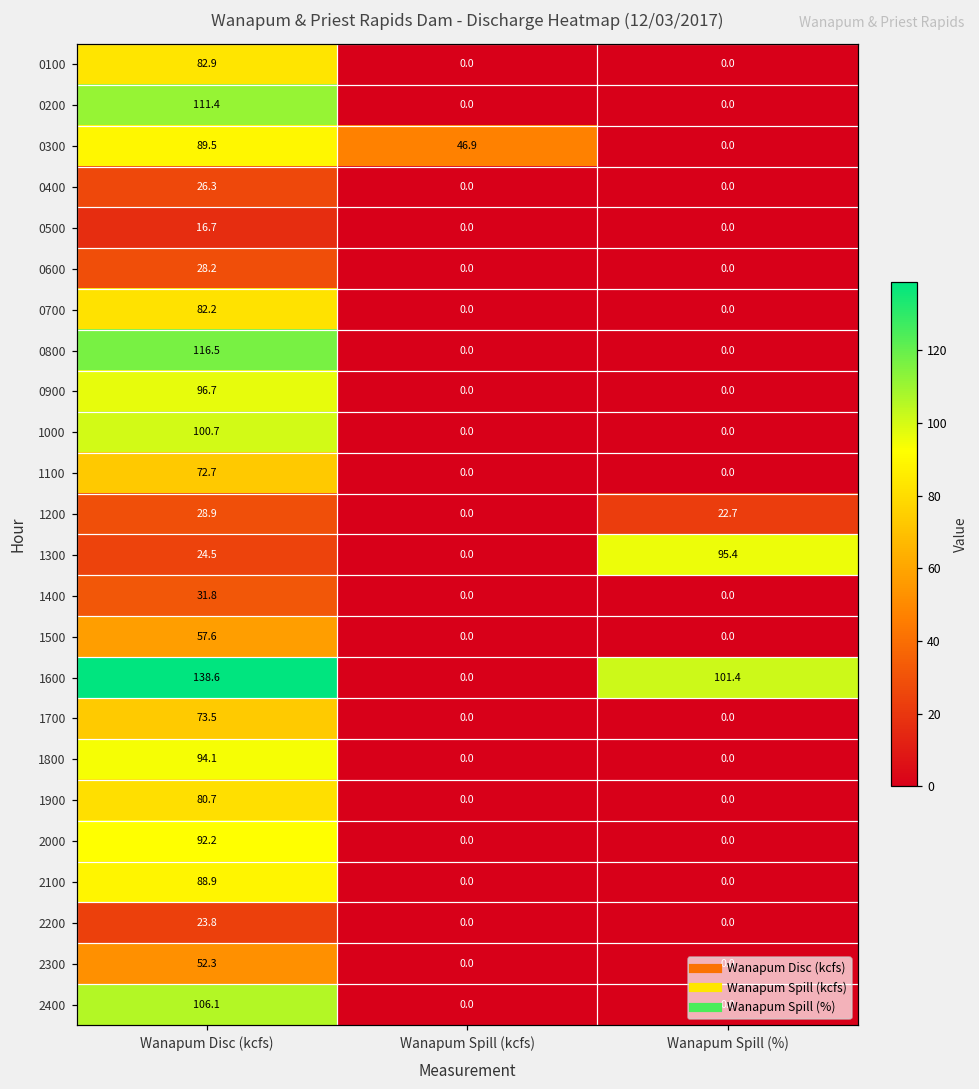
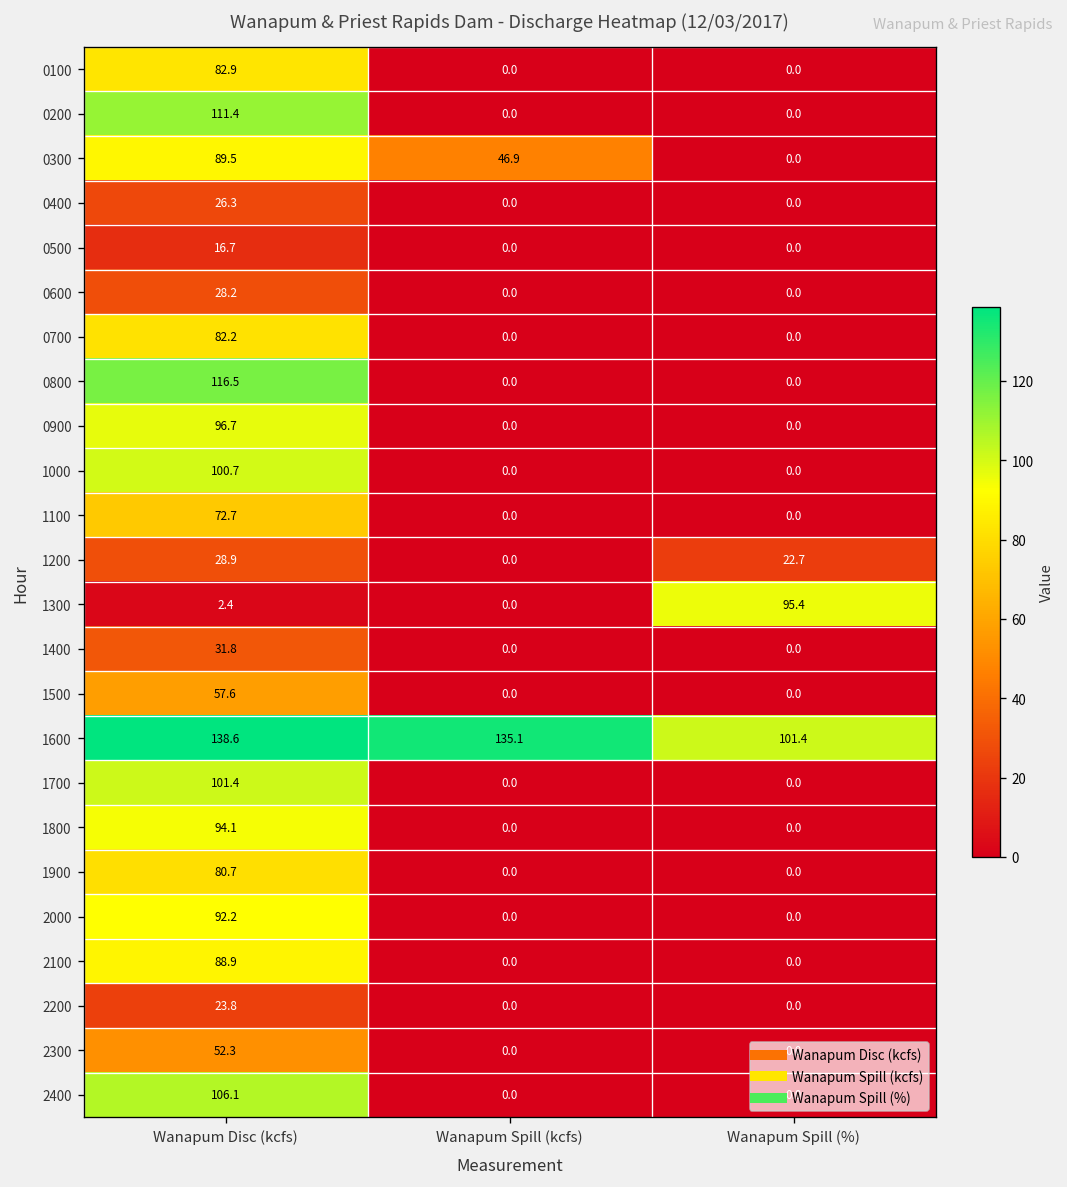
  {
    "0100": {
      "Wanapum Disc (kcfs)": 82.9,
      "Wanapum Spill (kcfs)": 0.0,
      "Wanapum Spill (%)": 0.0
    },
    "0200": {
      "Wanapum Disc (kcfs)": 111.4,
      "Wanapum Spill (kcfs)": 0.0,
      "Wanapum Spill (%)": 0.0
    },
    "0300": {
      "Wanapum Disc (kcfs)": 89.5,
      "Wanapum Spill (kcfs)": 46.9,
      "Wanapum Spill (%)": 0.0
    },
    "0400": {
      "Wanapum Disc (kcfs)": 26.3,
      "Wanapum Spill (kcfs)": 0.0,
      "Wanapum Spill (%)": 0.0
    },
    "0500": {
      "Wanapum Disc (kcfs)": 16.7,
      "Wanapum Spill (kcfs)": 0.0,
      "Wanapum Spill (%)": 0.0
    },
    "0600": {
      "Wanapum Disc (kcfs)": 28.2,
      "Wanapum Spill (kcfs)": 0.0,
      "Wanapum Spill (%)": 0.0
    },
    "0700": {
      "Wanapum Disc (kcfs)": 82.2,
      "Wanapum Spill (kcfs)": 0.0,
      "Wanapum Spill (%)": 0.0
    },
    "0800": {
      "Wanapum Disc (kcfs)": 116.5,
      "Wanapum Spill (kcfs)": 0.0,
      "Wanapum Spill (%)": 0.0
    },
    "0900": {
      "Wanapum Disc (kcfs)": 96.7,
      "Wanapum Spill (kcfs)": 0.0,
      "Wanapum Spill (%)": 0.0
    },
    "1000": {
      "Wanapum Disc (kcfs)": 100.7,
      "Wanapum Spill (kcfs)": 0.0,
      "Wanapum Spill (%)": 0.0
    },
    "1100": {
      "Wanapum Disc (kcfs)": 72.7,
      "Wanapum Spill (kcfs)": 0.0,
      "Wanapum Spill (%)": 0.0
    },
    "1200": {
      "Wanapum Disc (kcfs)": 28.9,
      "Wanapum Spill (kcfs)": 0.0,
      "Wanapum Spill (%)": 22.7
    },
    "1300": {
-     "Wanapum Disc (kcfs)": 24.5,
+     "Wanapum Disc (kcfs)": 2.4,
      "Wanapum Spill (kcfs)": 0.0,
      "Wanapum Spill (%)": 95.4
    },
    "1400": {
      "Wanapum Disc (kcfs)": 31.8,
      "Wanapum Spill (kcfs)": 0.0,
      "Wanapum Spill (%)": 0.0
    },
    "1500": {
      "Wanapum Disc (kcfs)": 57.6,
      "Wanapum Spill (kcfs)": 0.0,
      "Wanapum Spill (%)": 0.0
    },
    "1600": {
      "Wanapum Disc (kcfs)": 138.6,
-     "Wanapum Spill (kcfs)": 0.0,
+     "Wanapum Spill (kcfs)": 135.1,
      "Wanapum Spill (%)": 101.4
    },
    "1700": {
-     "Wanapum Disc (kcfs)": 73.5,
+     "Wanapum Disc (kcfs)": 101.4,
      "Wanapum Spill (kcfs)": 0.0,
      "Wanapum Spill (%)": 0.0
    },
    "1800": {
      "Wanapum Disc (kcfs)": 94.1,
      "Wanapum Spill (kcfs)": 0.0,
      "Wanapum Spill (%)": 0.0
    },
    "1900": {
      "Wanapum Disc (kcfs)": 80.7,
      "Wanapum Spill (kcfs)": 0.0,
      "Wanapum Spill (%)": 0.0
    },
    "2000": {
      "Wanapum Disc (kcfs)": 92.2,
      "Wanapum Spill (kcfs)": 0.0,
      "Wanapum Spill (%)": 0.0
    },
    "2100": {
      "Wanapum Disc (kcfs)": 88.9,
      "Wanapum Spill (kcfs)": 0.0,
      "Wanapum Spill (%)": 0.0
    },
    "2200": {
      "Wanapum Disc (kcfs)": 23.8,
      "Wanapum Spill (kcfs)": 0.0,
      "Wanapum Spill (%)": 0.0
    },
    "2300": {
      "Wanapum Disc (kcfs)": 52.3,
      "Wanapum Spill (kcfs)": 0.0
    },
    "2400": {
      "Wanapum Disc (kcfs)": 106.1,
      "Wanapum Spill (kcfs)": 0.0
    }
  }
